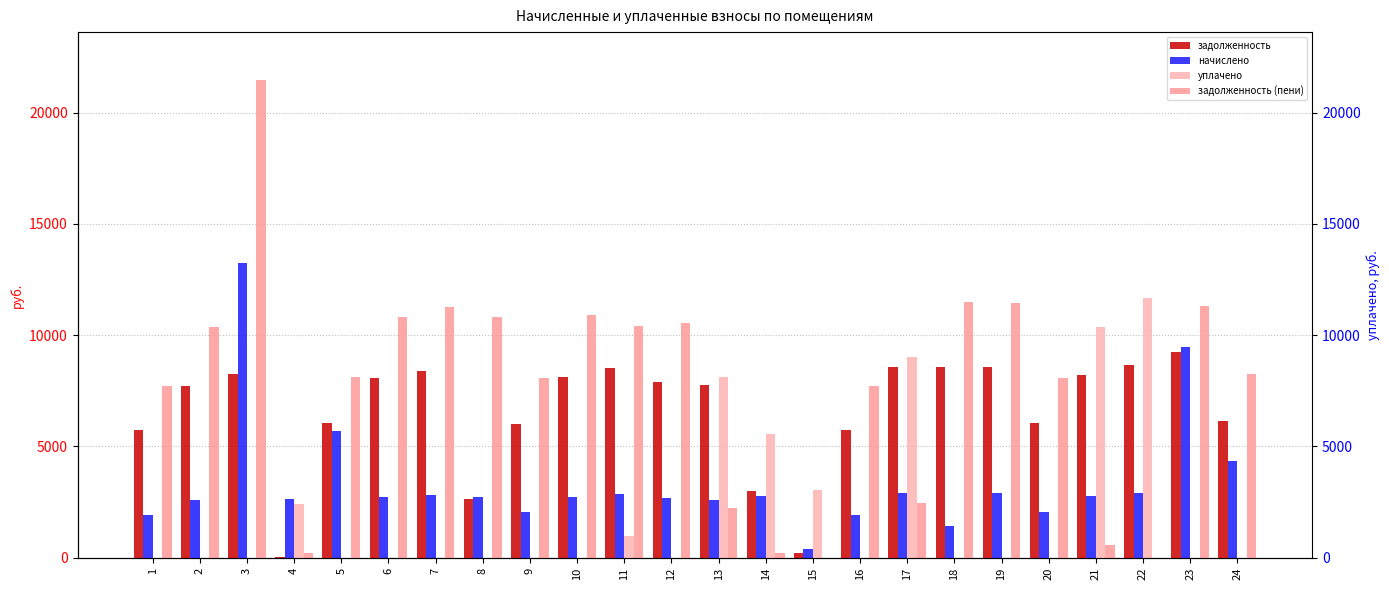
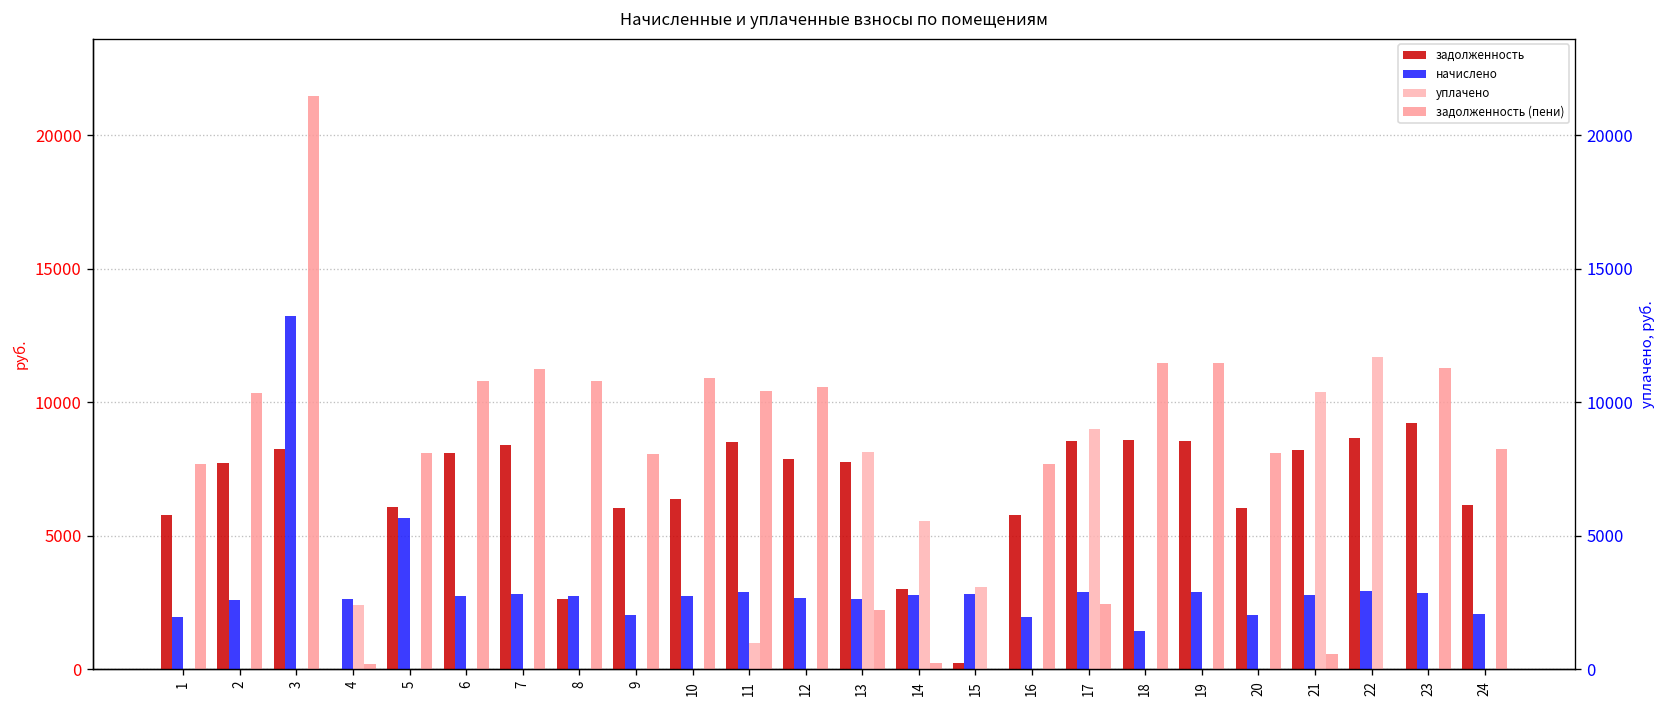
  {
    "задолженность": {
      "1": 5800,
      "2": 7700,
      "3": 8200,
      "5": 6100,
      "6": 8100,
      "7": 8400,
      "8": 2600,
      "9": 6000,
-     "10": 8100,
+     "10": 6400,
      "11": 8500,
      "12": 7900,
      "13": 7800,
      "14": 3000,
      "15": 200,
      "16": 5800,
      "17": 8600,
      "18": 8600,
      "19": 8600,
      "20": 6000,
      "21": 8200,
      "22": 8700,
      "23": 9200,
      "24": 6200
    },
    "начислено": {
      "1": 1900,
      "2": 2600,
      "3": 13200,
      "4": 2600,
      "5": 5700,
      "6": 2700,
      "7": 2800,
      "8": 2700,
      "9": 2000,
      "10": 2700,
      "11": 2900,
      "12": 2700,
      "13": 2600,
      "14": 2800,
-     "15": 400,
+     "15": 2800,
      "16": 1900,
      "17": 2900,
      "18": 1400,
      "19": 2900,
      "20": 2000,
      "21": 2800,
      "22": 2900,
-     "23": 9500,
-     "24": 4400
+     "23": 2900,
+     "24": 2100
    }
  }
